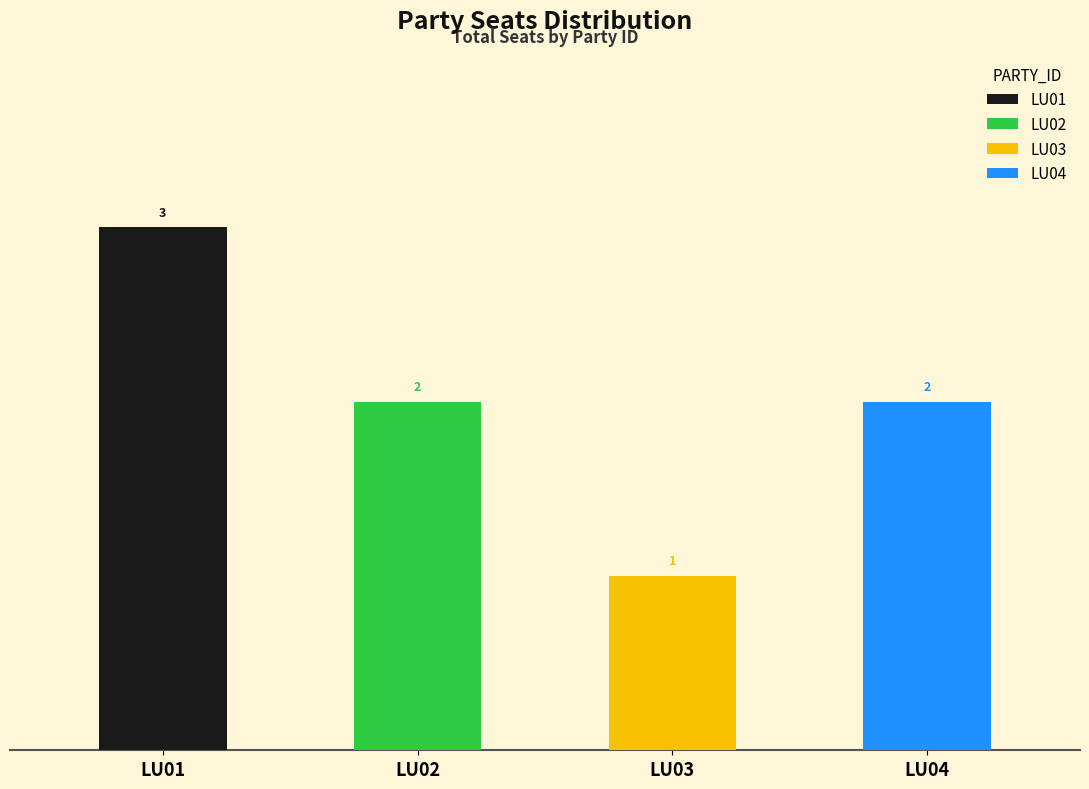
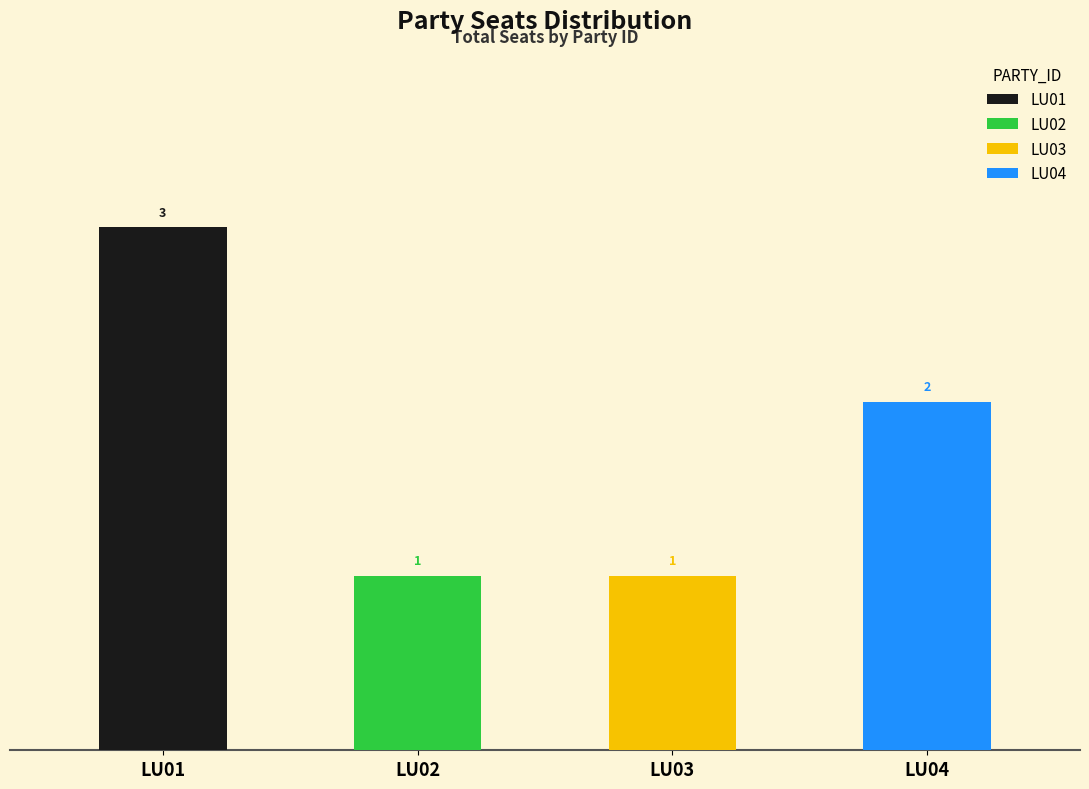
  {
    "LU01": 3,
-   "LU02": 2,
+   "LU02": 1,
    "LU03": 1,
    "LU04": 2
  }
